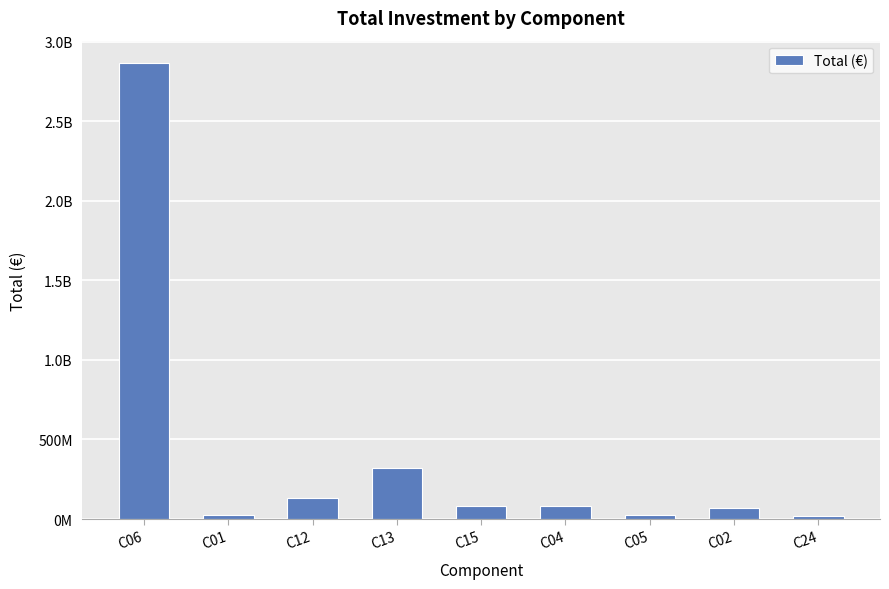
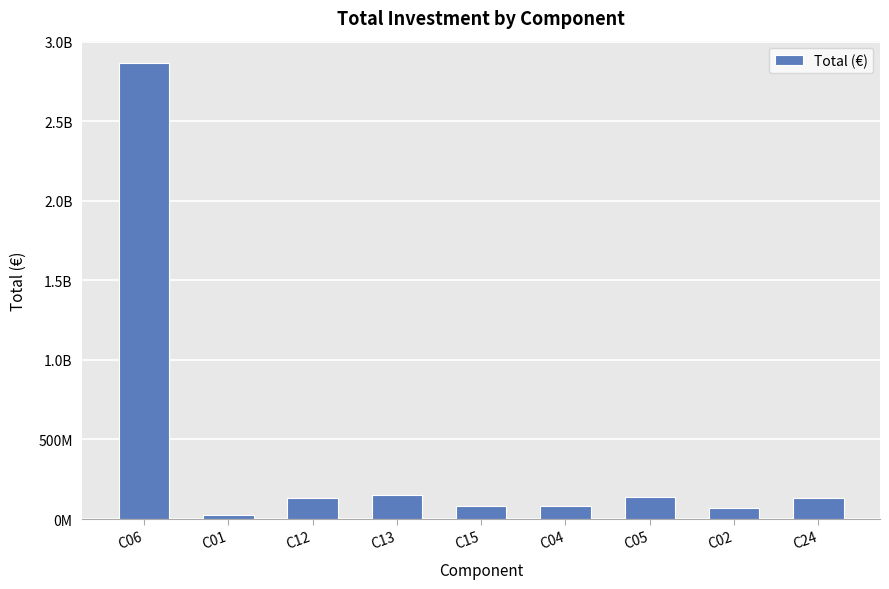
  {
    "C06": 2860000000,
    "C01": 30000000,
    "C12": 130000000,
-   "C13": 320000000,
+   "C13": 150000000,
    "C15": 80000000,
    "C04": 80000000,
-   "C05": 30000000,
+   "C05": 140000000,
    "C02": 70000000,
-   "C24": 20000000
+   "C24": 130000000
  }
